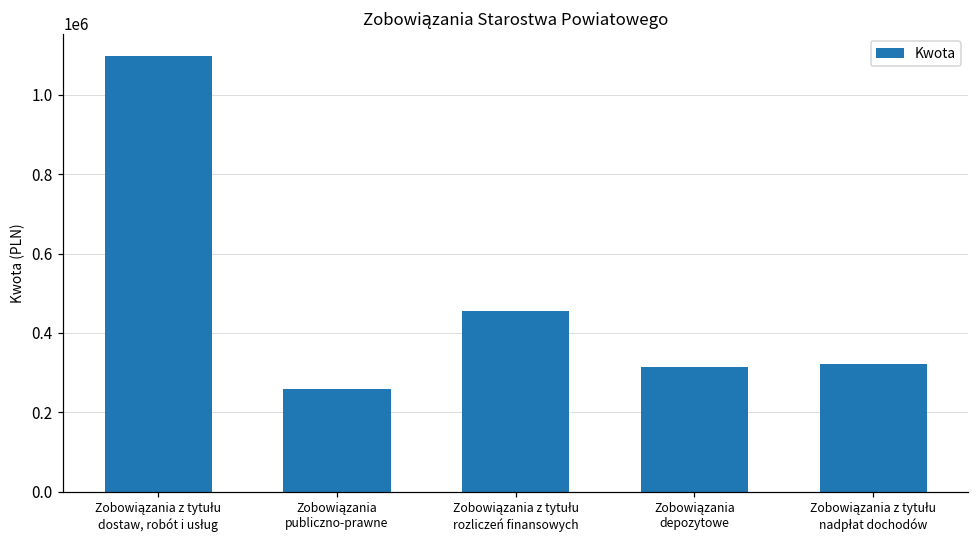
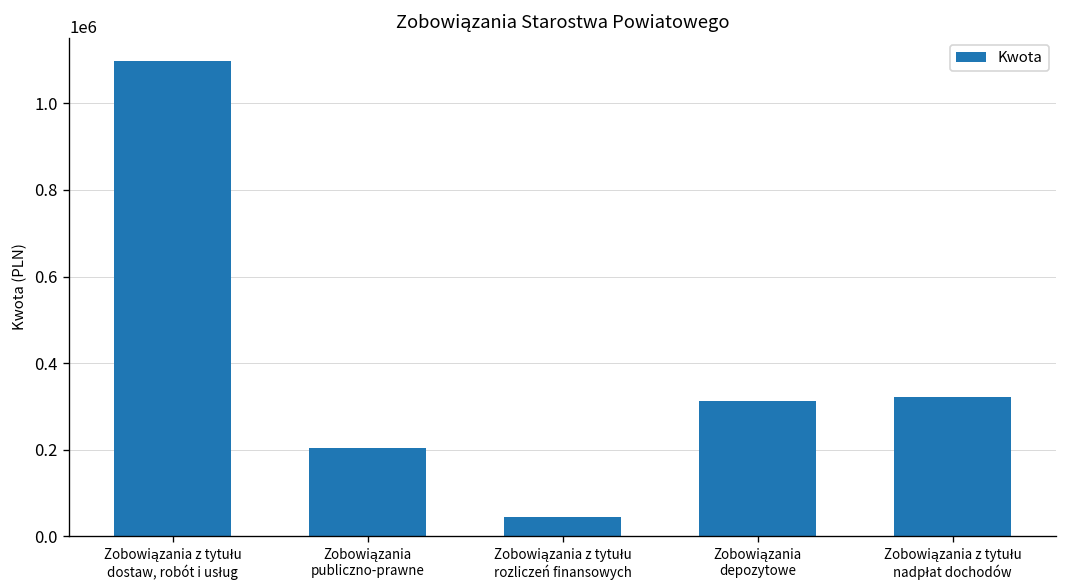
  {
    "Zobowiązania z tytułu dostaw, robót i usług": 1100000,
-   "Zobowiązania publiczno-prawne": 260000,
-   "Zobowiązania z tytułu rozliczeń finansowych": 460000,
+   "Zobowiązania publiczno-prawne": 200000,
+   "Zobowiązania z tytułu rozliczeń finansowych": 40000,
    "Zobowiązania depozytowe": 310000,
    "Zobowiązania z tytułu nadpłat dochodów": 320000
  }
